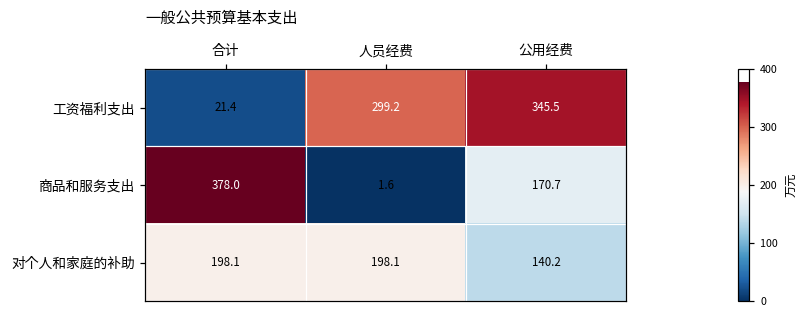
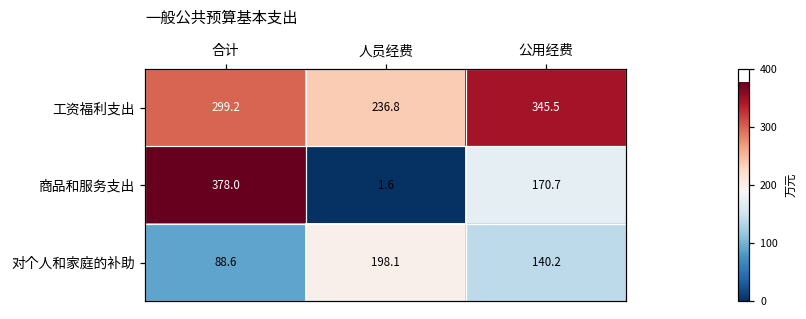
  {
    "工资福利支出": {
-     "合计": 21.4,
-     "人员经费": 299.2,
+     "合计": 299.2,
+     "人员经费": 236.8,
      "公用经费": 345.5
    },
    "商品和服务支出": {
      "合计": 378.0,
      "人员经费": 1.6,
      "公用经费": 170.7
    },
    "对个人和家庭的补助": {
-     "合计": 198.1,
+     "合计": 88.6,
      "人员经费": 198.1,
      "公用经费": 140.2
    }
  }
